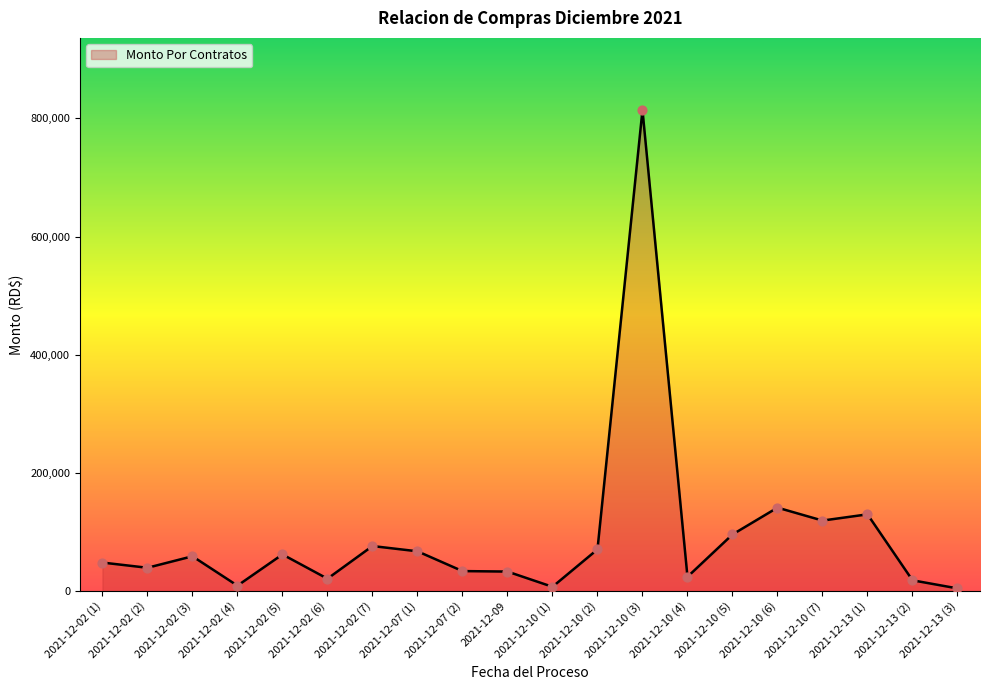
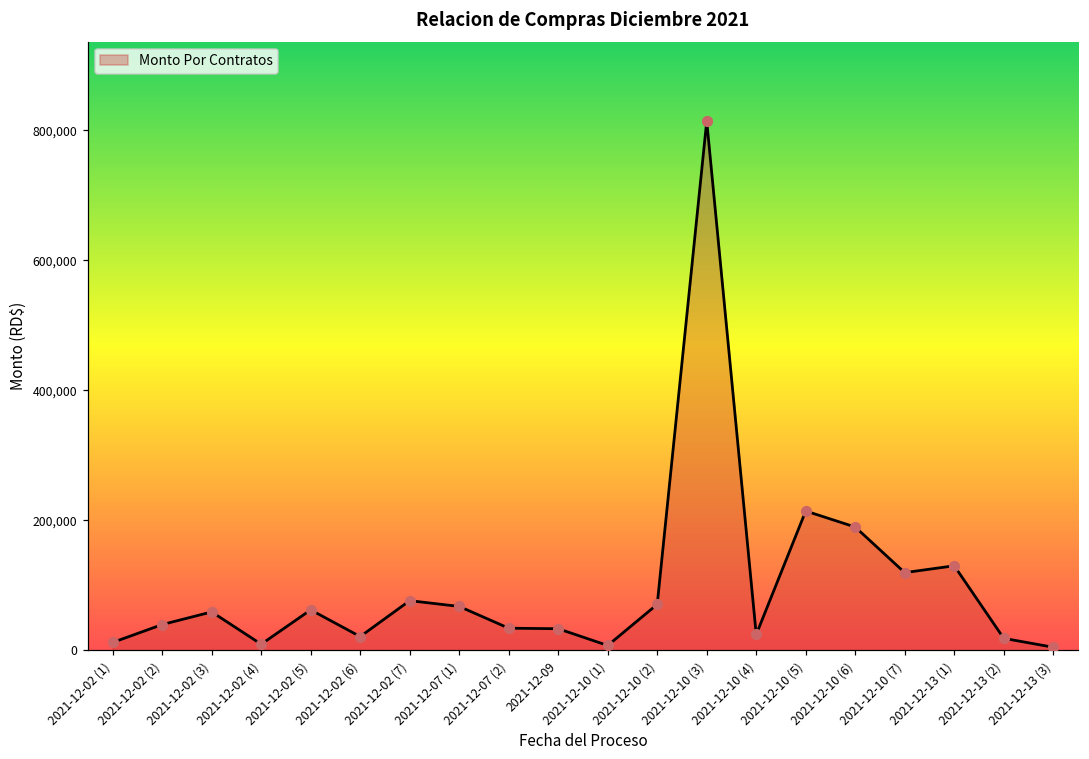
  {
-   "2021-12-02 (1)": "50,000",
+   "2021-12-02 (1)": "10,000",
    "2021-12-02 (2)": "40,000",
    "2021-12-02 (3)": "60,000",
    "2021-12-02 (4)": "10,000",
    "2021-12-02 (5)": "60,000",
    "2021-12-02 (6)": "20,000",
    "2021-12-02 (7)": "80,000",
    "2021-12-07 (1)": "70,000",
    "2021-12-07 (2)": "30,000",
    "2021-12-09": "30,000",
    "2021-12-10 (1)": "10,000",
    "2021-12-10 (2)": "70,000",
    "2021-12-10 (3)": "810,000",
    "2021-12-10 (4)": "20,000",
-   "2021-12-10 (5)": "100,000",
-   "2021-12-10 (6)": "140,000",
+   "2021-12-10 (5)": "210,000",
+   "2021-12-10 (6)": "190,000",
    "2021-12-10 (7)": "120,000",
    "2021-12-13 (1)": "130,000",
    "2021-12-13 (2)": "20,000",
    "2021-12-13 (3)": "0"
  }
